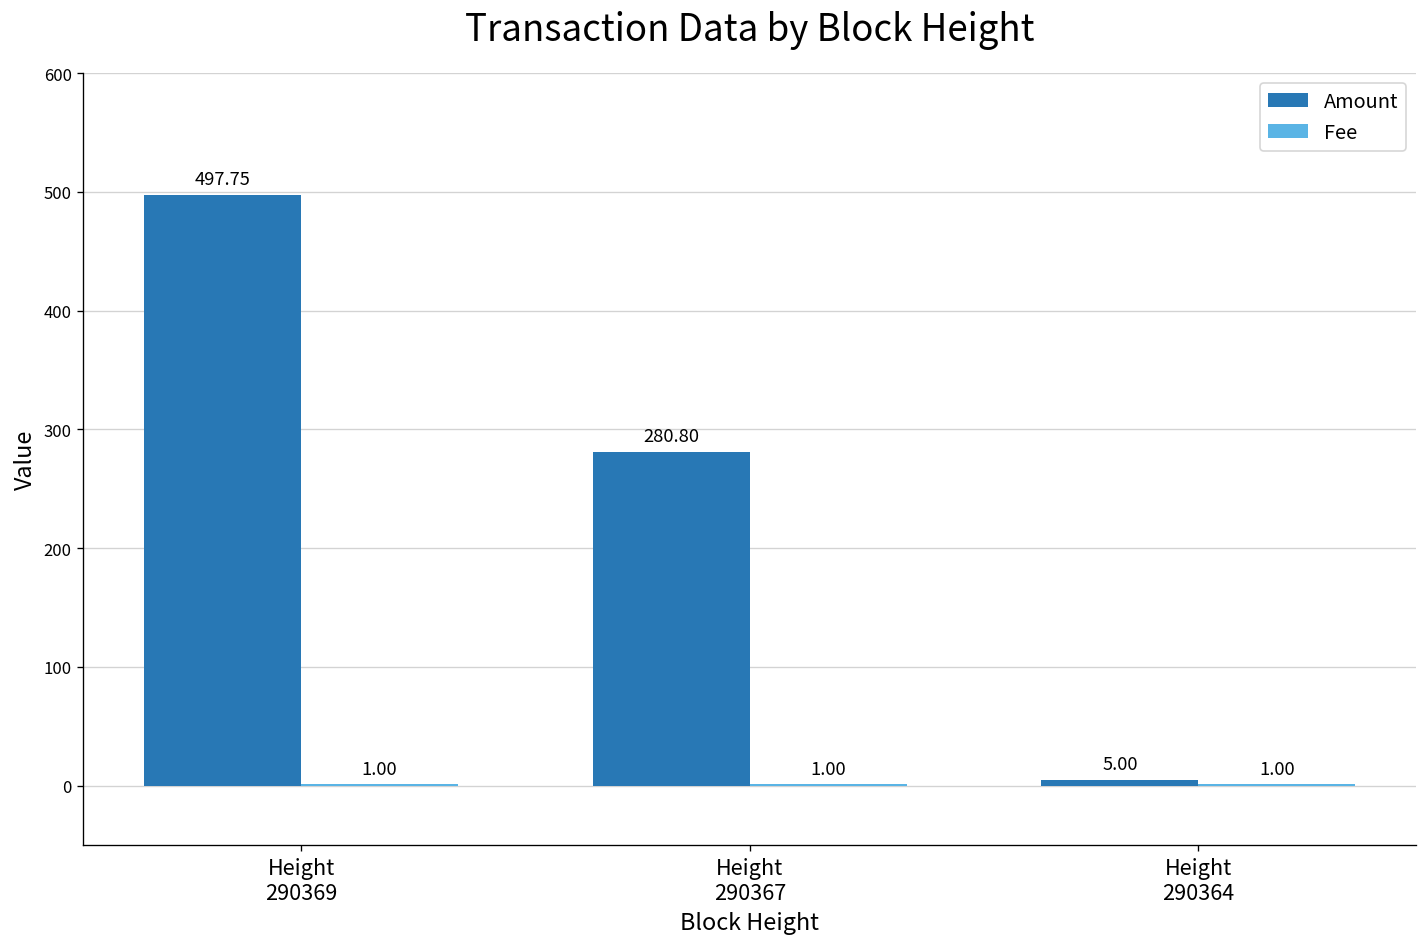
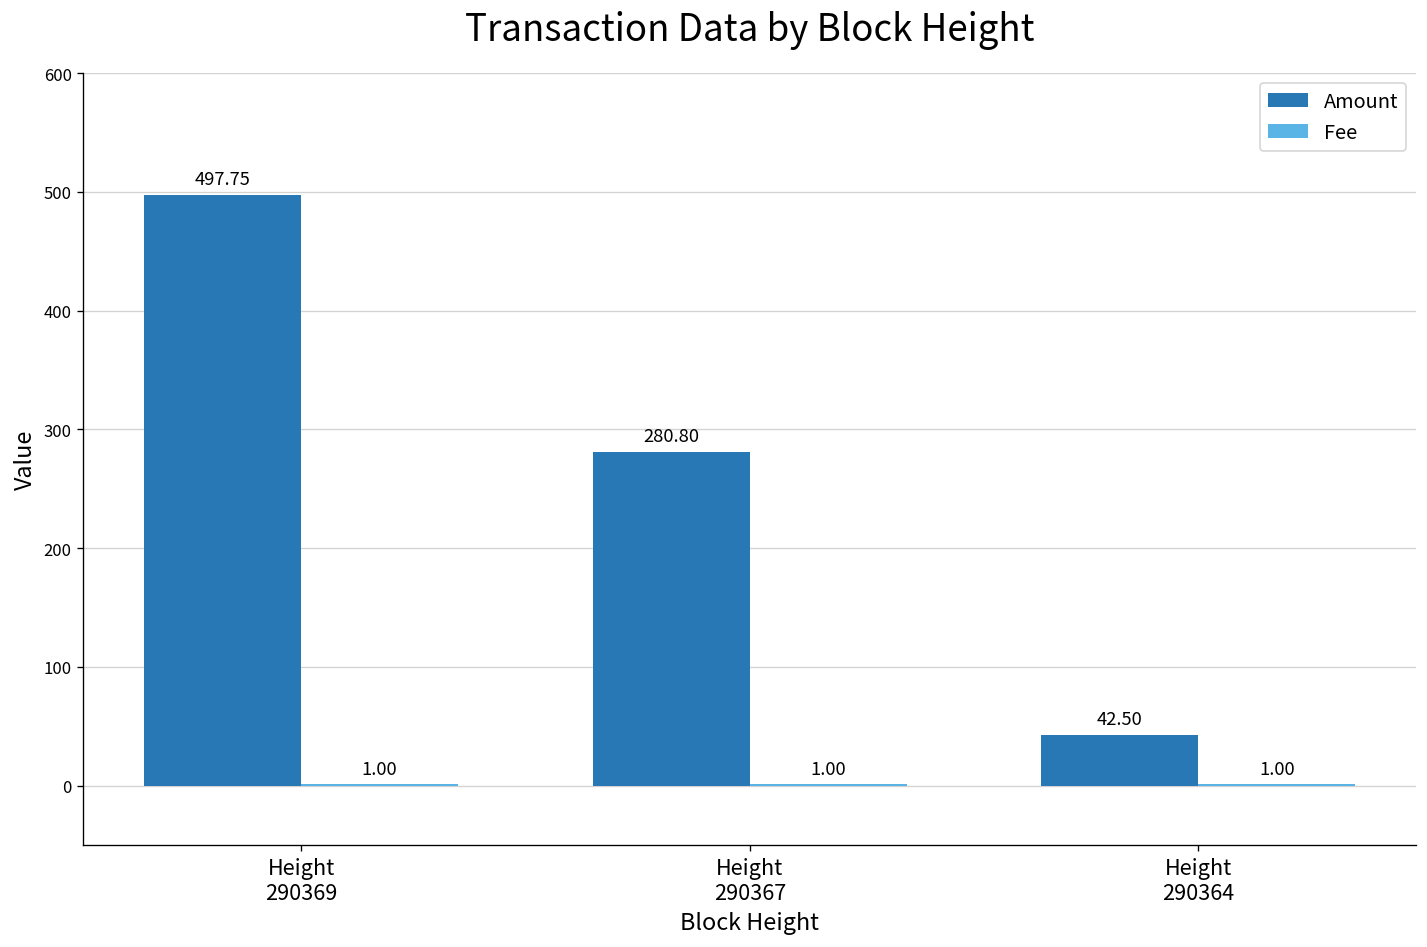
  {
    "Amount": {
      "Height 290369": 497.75,
      "Height 290367": 280.80,
-     "Height 290364": 5.00
+     "Height 290364": 42.50
    },
    "Fee": {
      "Height 290369": 1.00,
      "Height 290367": 1.00,
      "Height 290364": 1.00
    }
  }
